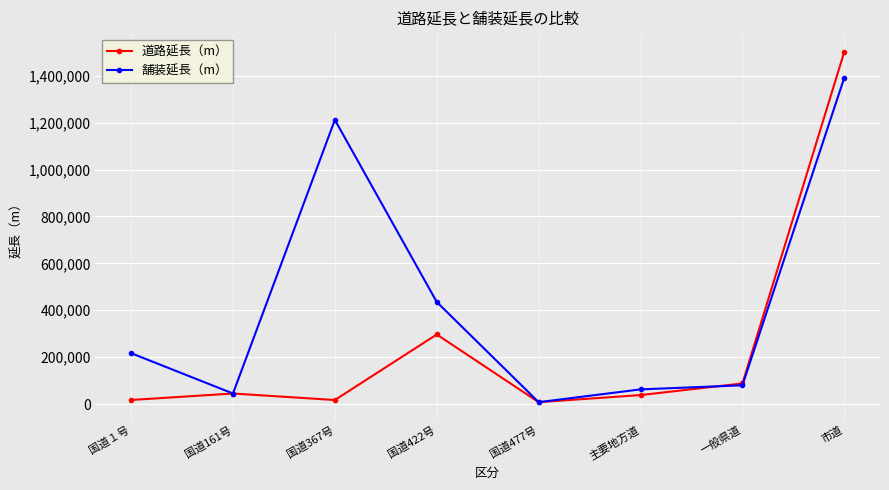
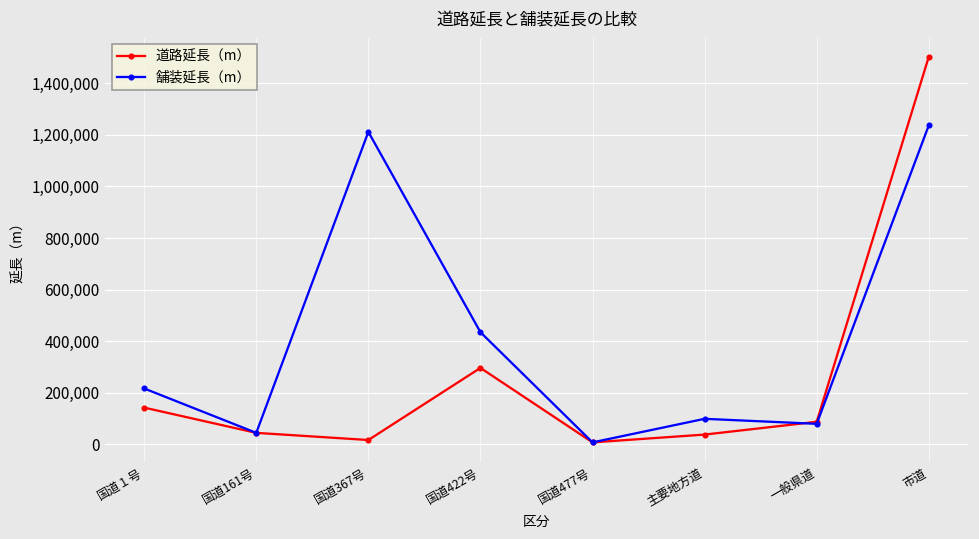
  {
    "道路延長（m）": {
-     "国道１号": "20,000",
+     "国道１号": "140,000",
      "国道367号": "20,000",
      "国道422号": "300,000",
      "主要地方道": "40,000",
      "市道": "1,500,000"
    },
    "舗装延長（m）": {
      "国道１号": "220,000",
      "国道367号": "1,210,000",
      "国道422号": "440,000",
-     "主要地方道": "60,000",
-     "市道": "1,390,000"
+     "主要地方道": "100,000",
+     "市道": "1,240,000"
    }
  }
